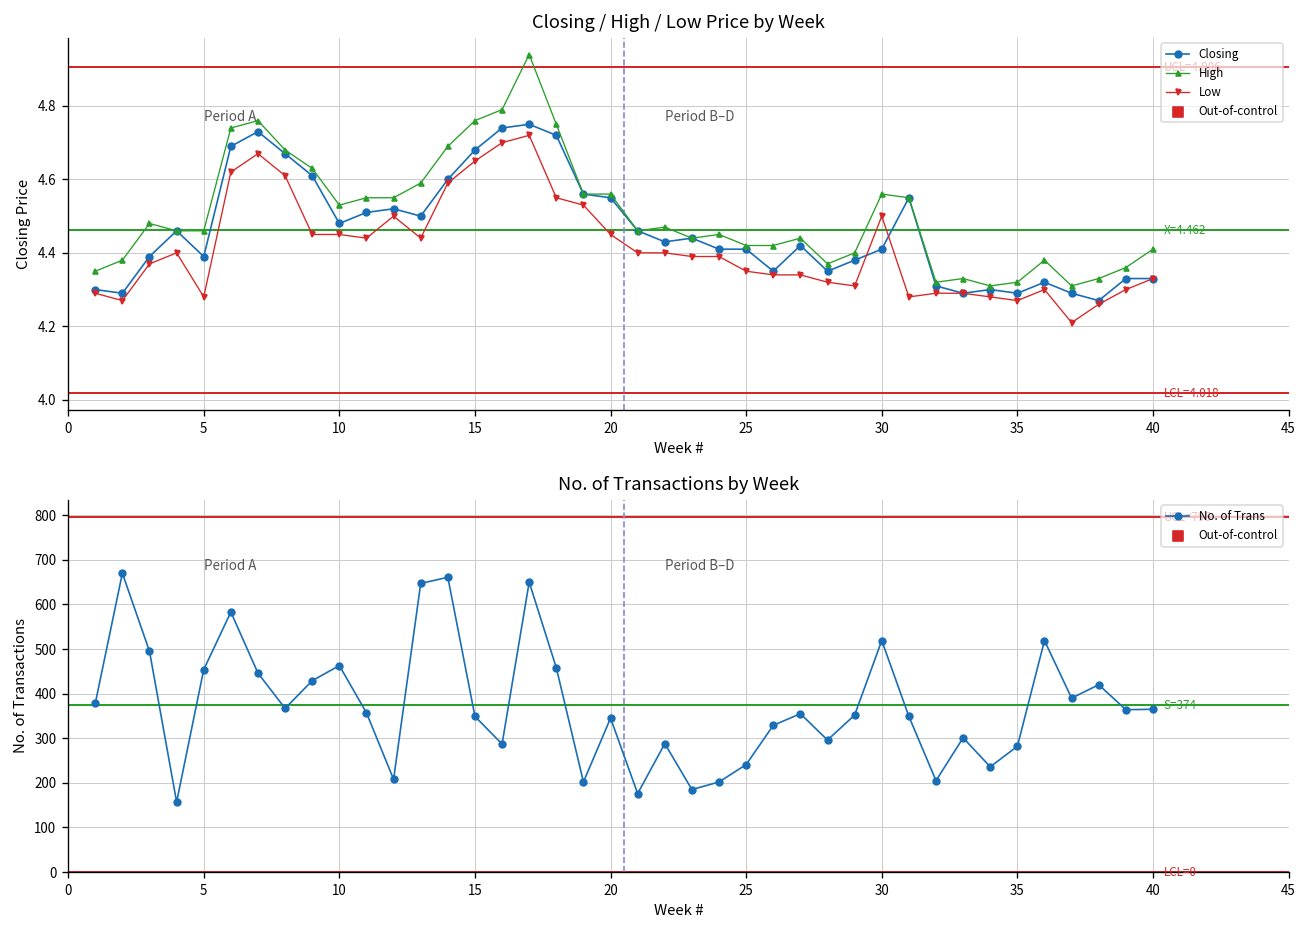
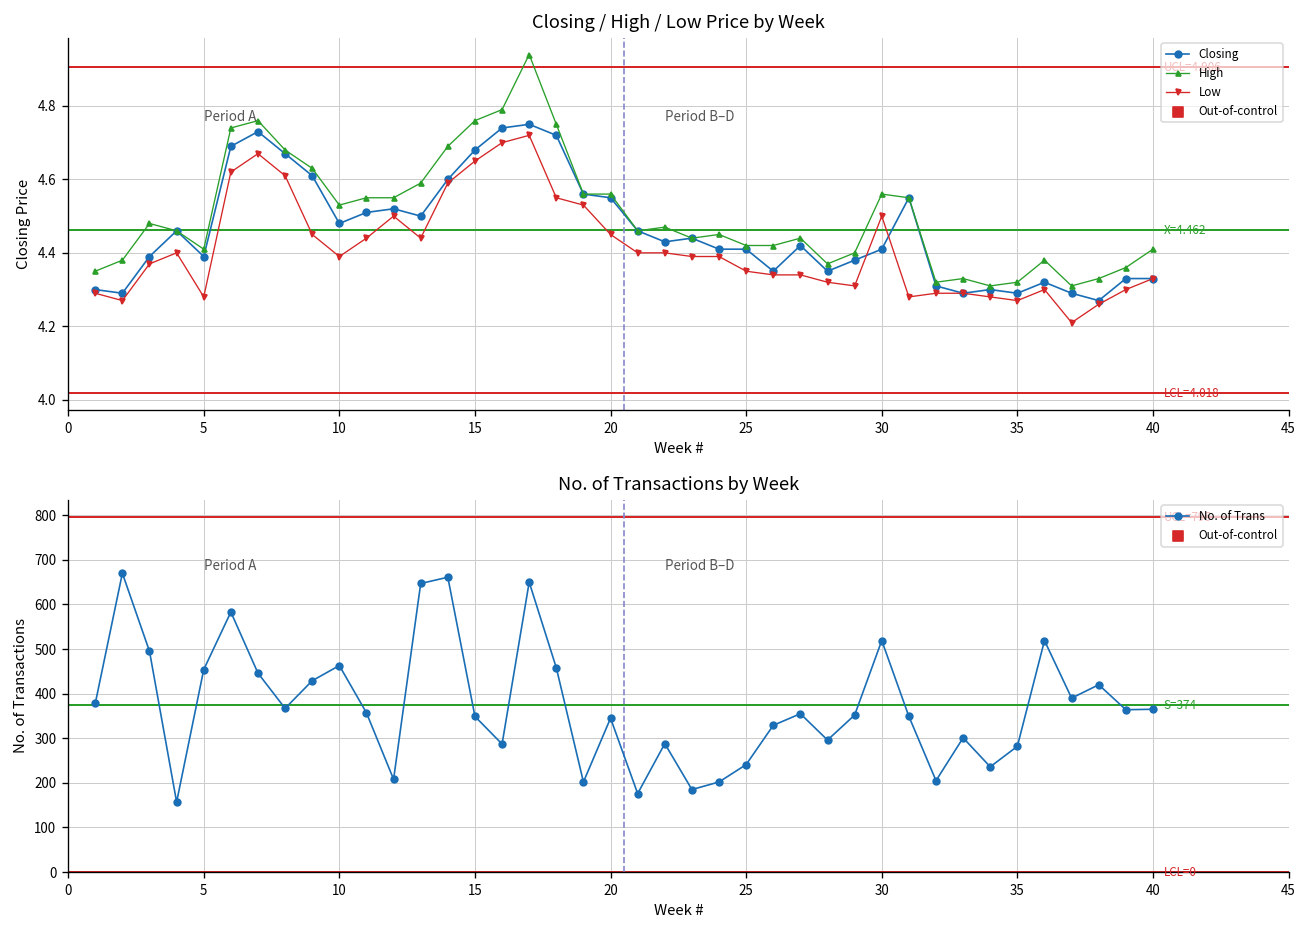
  {
    "Closing / High / Low Price by Week": {
      "Closing": {
        "5": 4.39,
        "10": 4.48,
        "15": 4.68,
        "20": 4.55,
        "25": 4.41,
        "30": 4.41,
        "35": 4.29
      },
      "High": {
-       "5": 4.46,
+       "5": 4.41,
        "10": 4.53,
        "15": 4.76,
        "20": 4.56,
        "25": 4.42,
        "30": 4.56,
        "35": 4.32
      },
      "Low": {
        "5": 4.28,
-       "10": 4.45,
+       "10": 4.39,
        "15": 4.65,
        "20": 4.45,
        "25": 4.35,
        "30": 4.50,
        "35": 4.27
      }
    },
    "No. of Transactions by Week": {
      "5": 450,
      "10": 460,
      "15": 350,
      "20": 350,
      "25": 240,
      "30": 520,
      "35": 280
    }
  }
